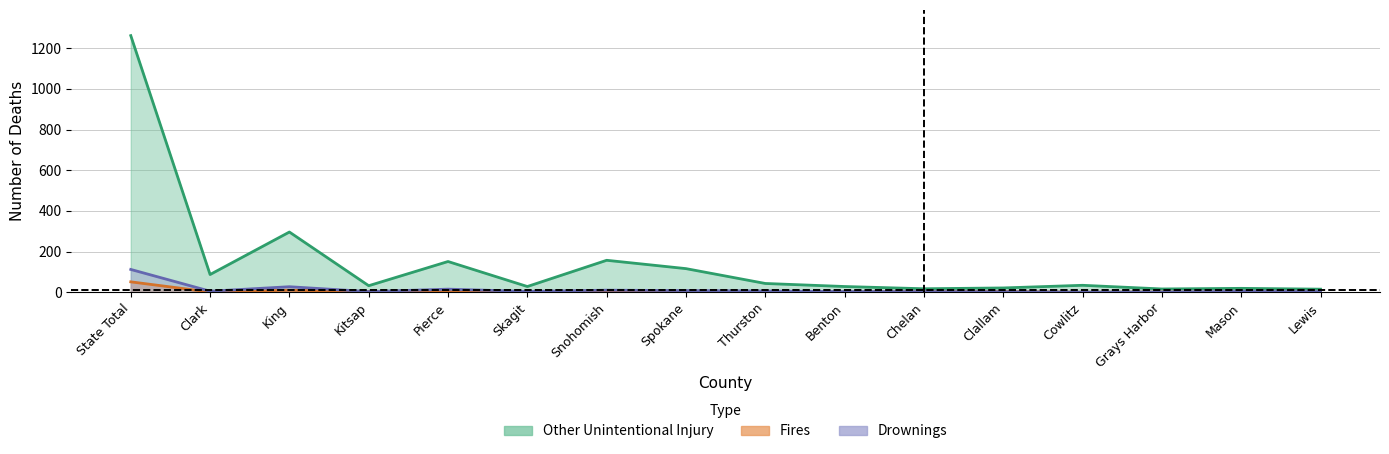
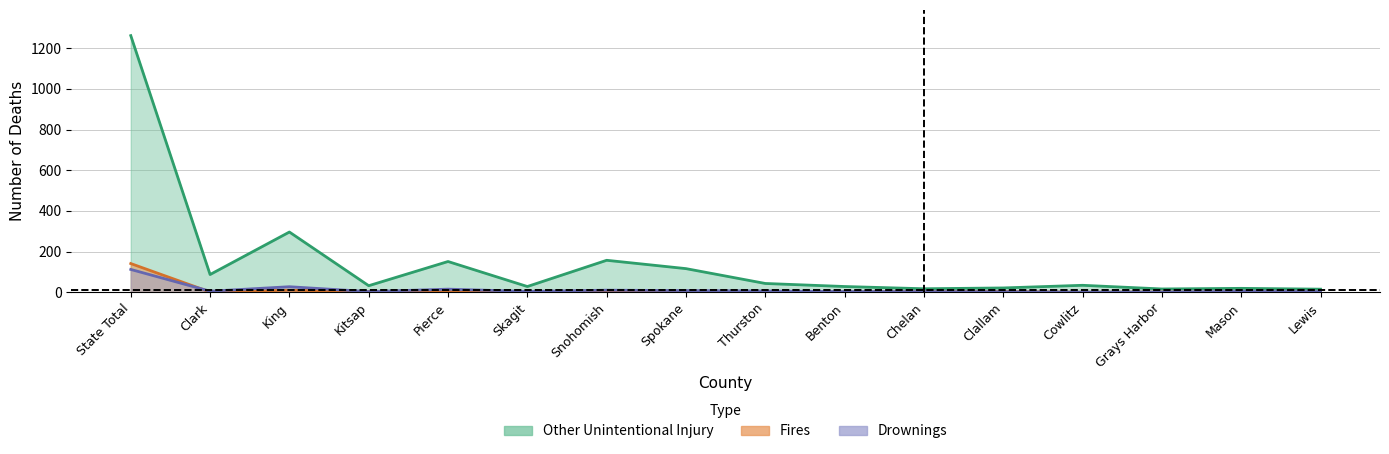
  {
    "Fires": {
-     "State Total": 50,
+     "State Total": 140,
      "King": 10
    }
  }
